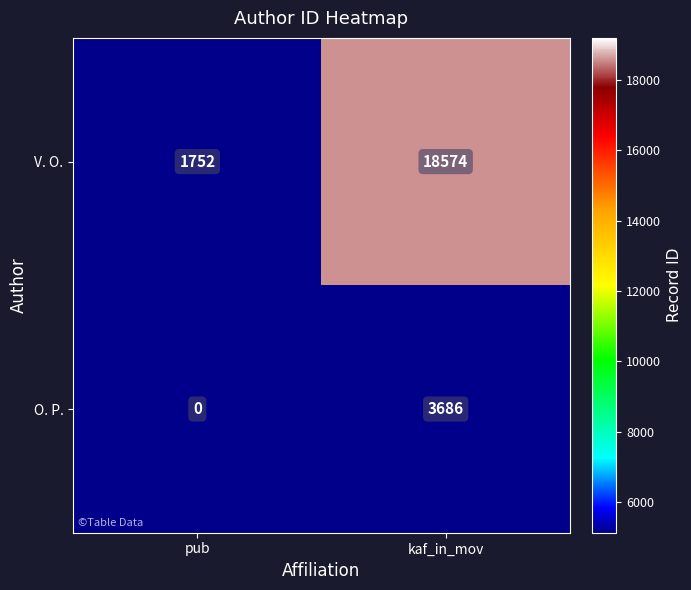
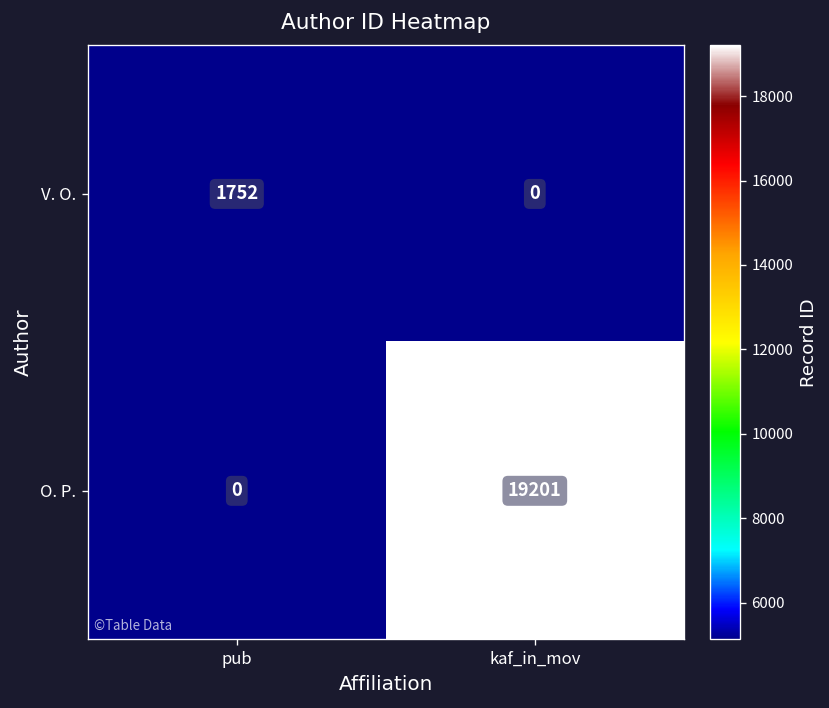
  {
    "V. O.": {
-     "kaf_in_mov": 18574
+     "kaf_in_mov": 0
    },
    "O. P.": {
-     "kaf_in_mov": 3686
+     "kaf_in_mov": 19201
    }
  }
